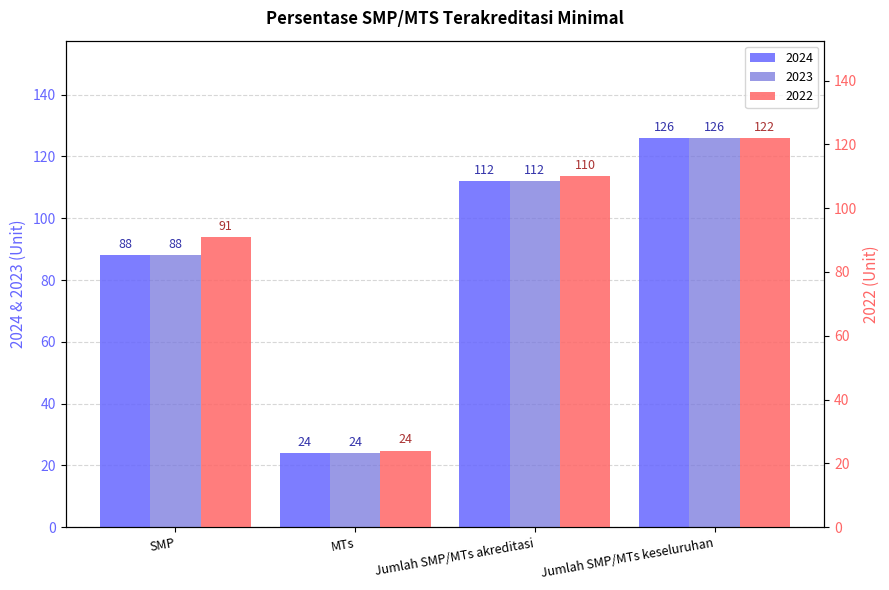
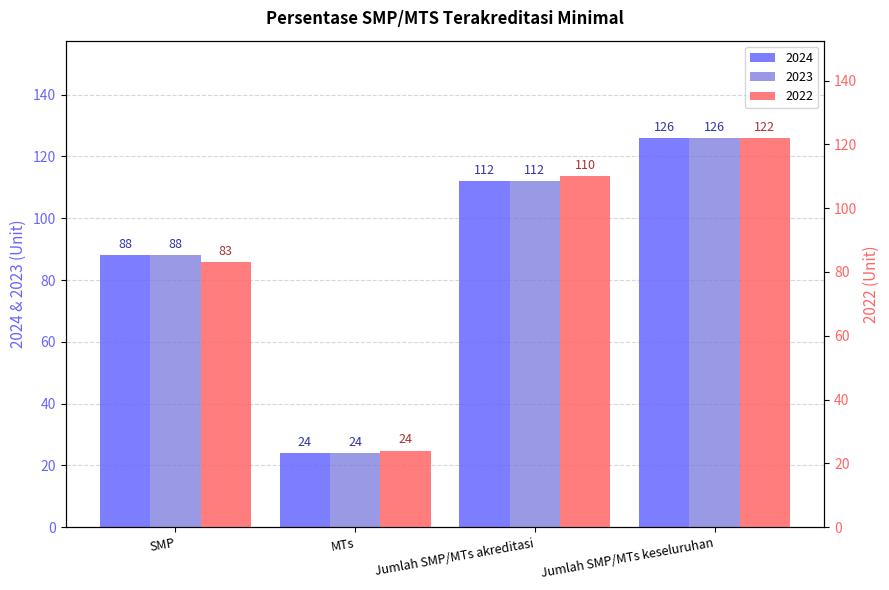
  {
    "2022": {
-     "SMP": 91,
+     "SMP": 83,
      "MTs": 24,
      "Jumlah SMP/MTs akreditasi": 110,
      "Jumlah SMP/MTs keseluruhan": 122
    }
  }
